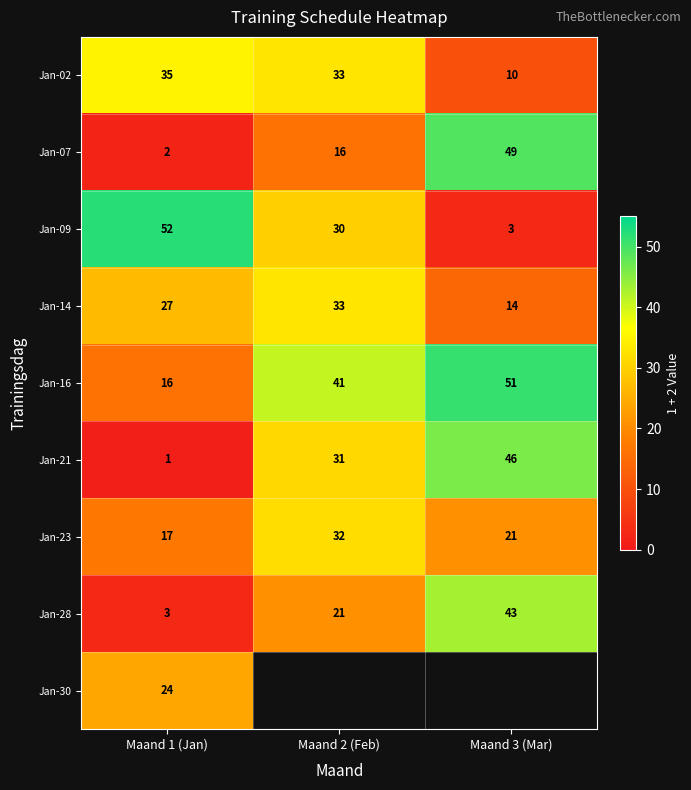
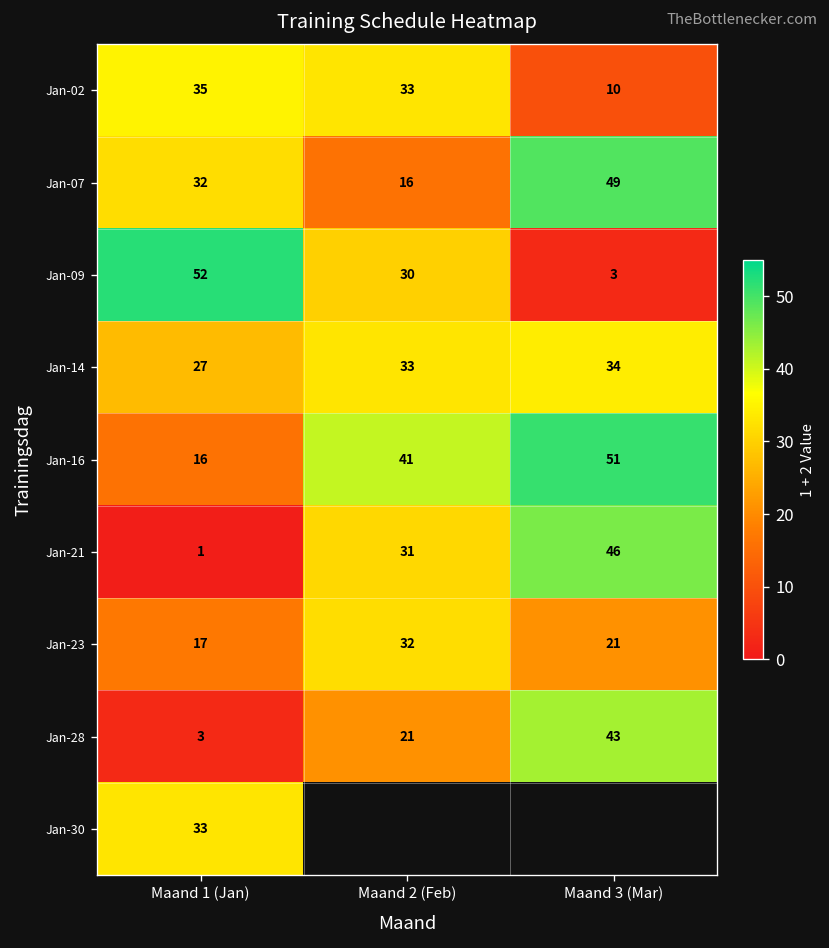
  {
    "Jan-02": {
      "Maand 1 (Jan)": 35,
      "Maand 2 (Feb)": 33,
      "Maand 3 (Mar)": 10
    },
    "Jan-07": {
-     "Maand 1 (Jan)": 2,
+     "Maand 1 (Jan)": 32,
      "Maand 2 (Feb)": 16,
      "Maand 3 (Mar)": 49
    },
    "Jan-09": {
      "Maand 1 (Jan)": 52,
      "Maand 2 (Feb)": 30,
      "Maand 3 (Mar)": 3
    },
    "Jan-14": {
      "Maand 1 (Jan)": 27,
      "Maand 2 (Feb)": 33,
-     "Maand 3 (Mar)": 14
+     "Maand 3 (Mar)": 34
    },
    "Jan-16": {
      "Maand 1 (Jan)": 16,
      "Maand 2 (Feb)": 41,
      "Maand 3 (Mar)": 51
    },
    "Jan-21": {
      "Maand 1 (Jan)": 1,
      "Maand 2 (Feb)": 31,
      "Maand 3 (Mar)": 46
    },
    "Jan-23": {
      "Maand 1 (Jan)": 17,
      "Maand 2 (Feb)": 32,
      "Maand 3 (Mar)": 21
    },
    "Jan-28": {
      "Maand 1 (Jan)": 3,
      "Maand 2 (Feb)": 21,
      "Maand 3 (Mar)": 43
    },
    "Jan-30": {
-     "Maand 1 (Jan)": 24
+     "Maand 1 (Jan)": 33
    }
  }
